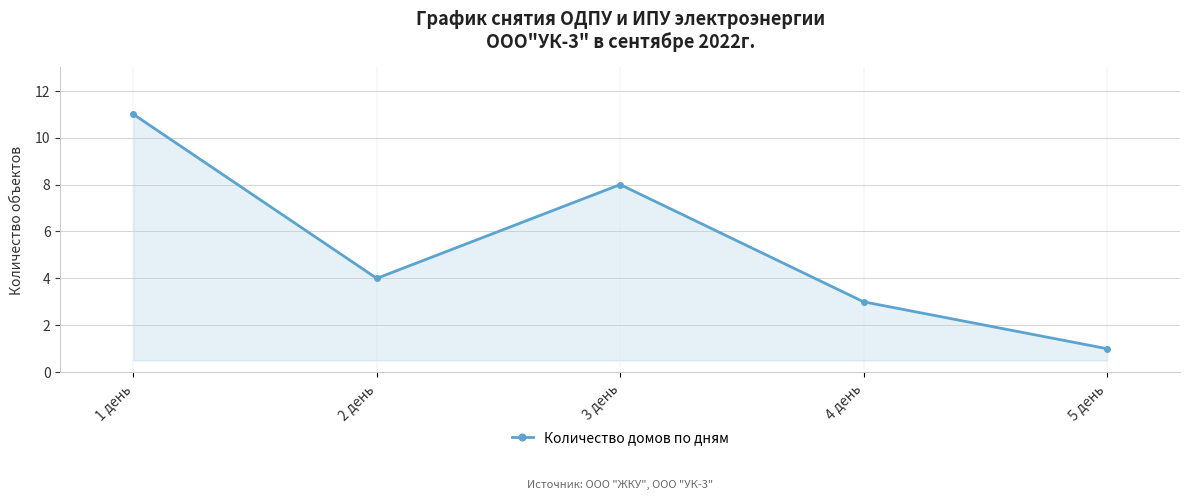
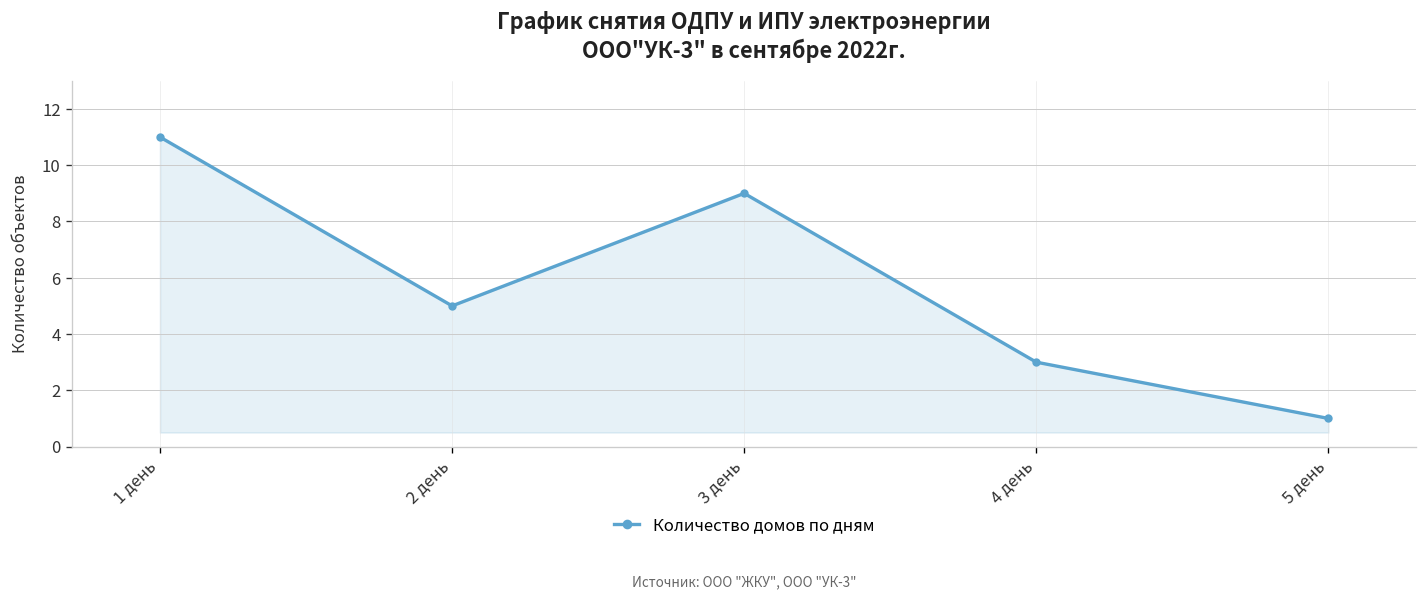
  {
    "1 день": 11,
-   "2 день": 4,
-   "3 день": 8,
+   "2 день": 5,
+   "3 день": 9,
    "4 день": 3,
    "5 день": 1
  }
